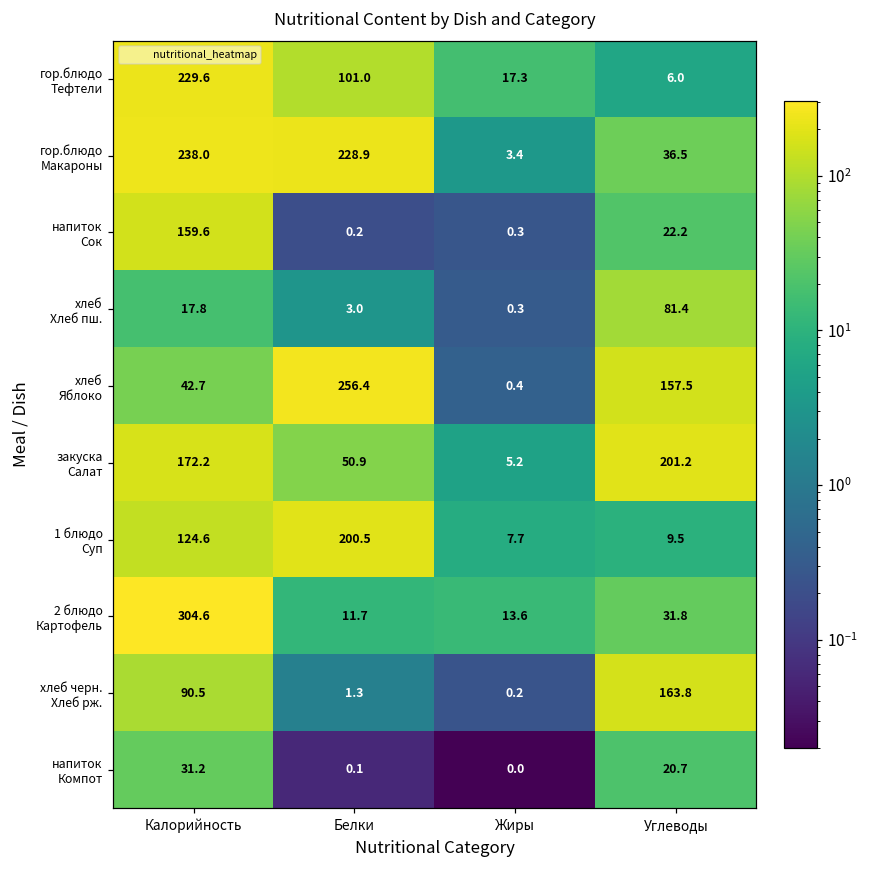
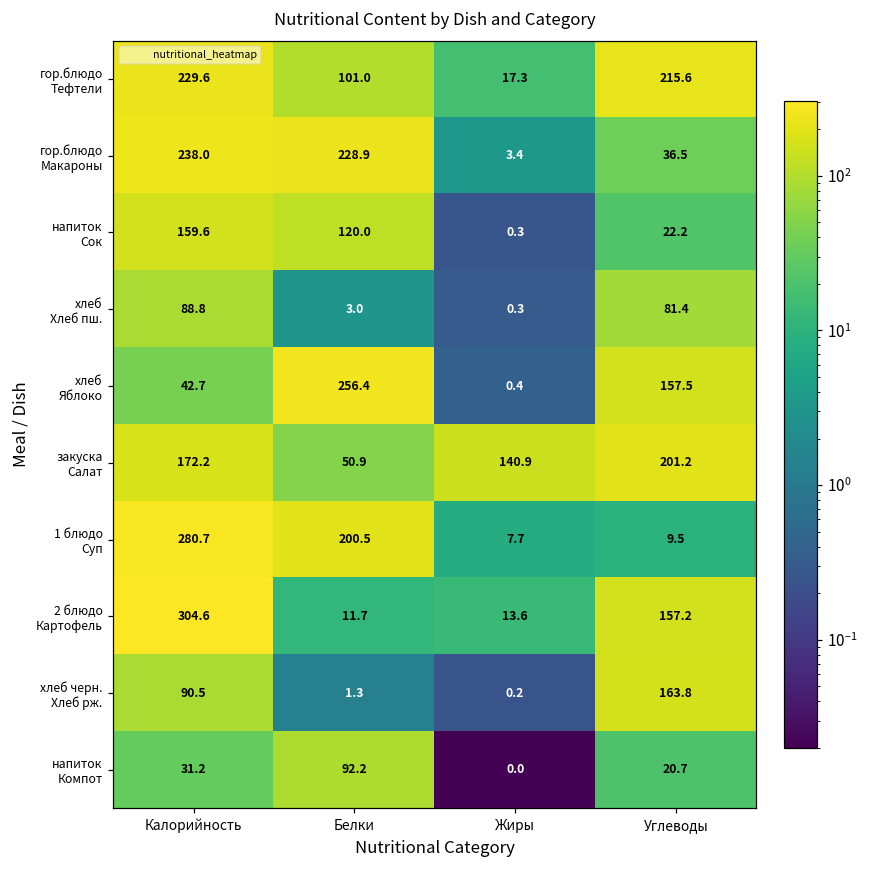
  {
    "гор.блюдо Тефтели": {
      "Калорийность": 229.6,
      "Белки": 101.0,
      "Жиры": 17.3,
-     "Углеводы": 6.0
+     "Углеводы": 215.6
    },
    "гор.блюдо Макароны": {
      "Калорийность": 238.0,
      "Белки": 228.9,
      "Жиры": 3.4,
      "Углеводы": 36.5
    },
    "напиток Сок": {
      "Калорийность": 159.6,
-     "Белки": 0.2,
+     "Белки": 120.0,
      "Жиры": 0.3,
      "Углеводы": 22.2
    },
    "хлеб Хлеб пш.": {
-     "Калорийность": 17.8,
+     "Калорийность": 88.8,
      "Белки": 3.0,
      "Жиры": 0.3,
      "Углеводы": 81.4
    },
    "хлеб Яблоко": {
      "Калорийность": 42.7,
      "Белки": 256.4,
      "Жиры": 0.4,
      "Углеводы": 157.5
    },
    "закуска Салат": {
      "Калорийность": 172.2,
      "Белки": 50.9,
-     "Жиры": 5.2,
+     "Жиры": 140.9,
      "Углеводы": 201.2
    },
    "1 блюдо Суп": {
-     "Калорийность": 124.6,
+     "Калорийность": 280.7,
      "Белки": 200.5,
      "Жиры": 7.7,
      "Углеводы": 9.5
    },
    "2 блюдо Картофель": {
      "Калорийность": 304.6,
      "Белки": 11.7,
      "Жиры": 13.6,
-     "Углеводы": 31.8
+     "Углеводы": 157.2
    },
    "хлеб черн. Хлеб рж.": {
      "Калорийность": 90.5,
      "Белки": 1.3,
      "Жиры": 0.2,
      "Углеводы": 163.8
    },
    "напиток Компот": {
      "Калорийность": 31.2,
-     "Белки": 0.1,
+     "Белки": 92.2,
      "Жиры": 0.0,
      "Углеводы": 20.7
    }
  }
